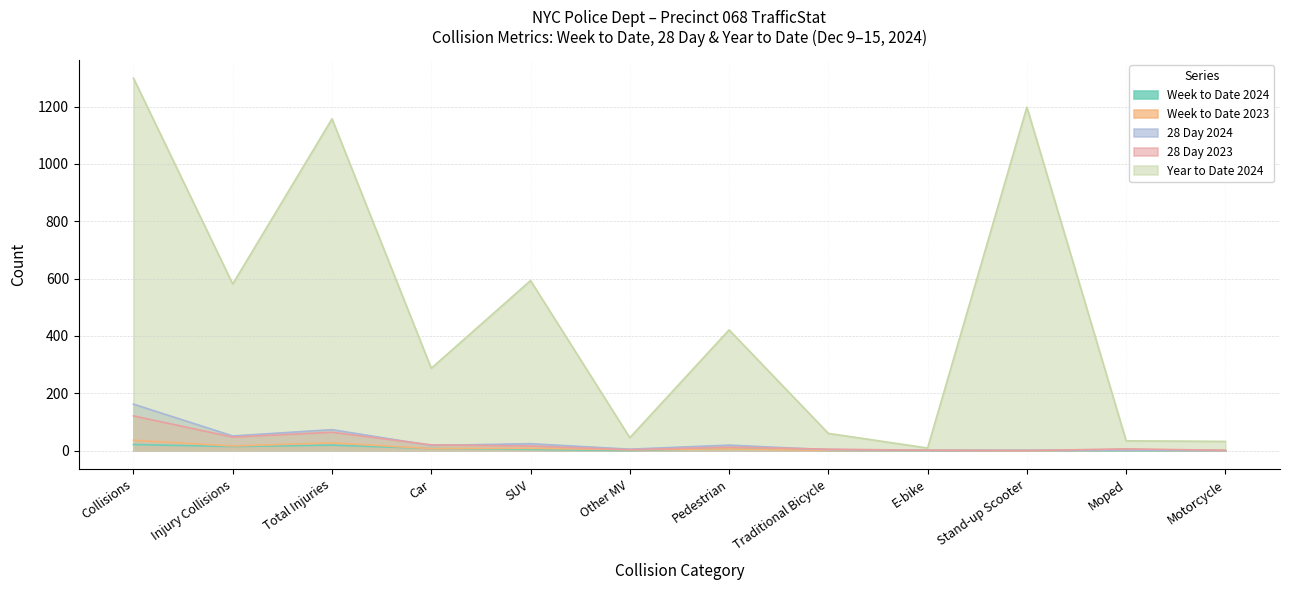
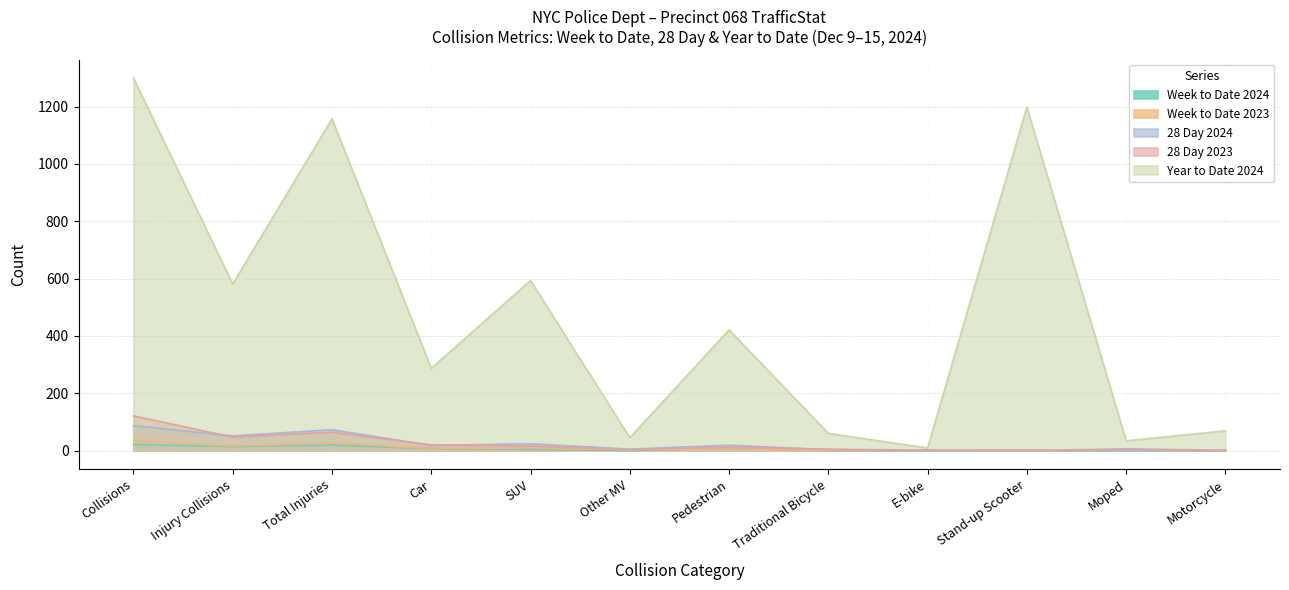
  {
    "Week to Date 2024": {
      "Collisions": 20
    },
    "28 Day 2024": {
-     "Collisions": 160
+     "Collisions": 90
    },
    "Year to Date 2024": {
      "Collisions": 1300,
      "Injury Collisions": 580,
      "Total Injuries": 1160,
      "Car": 290,
      "SUV": 590,
      "Other MV": 50,
      "Pedestrian": 420,
      "Traditional Bicycle": 60,
      "Stand-up Scooter": 1200,
      "Moped": 30,
-     "Motorcycle": 30
+     "Motorcycle": 70
    }
  }
